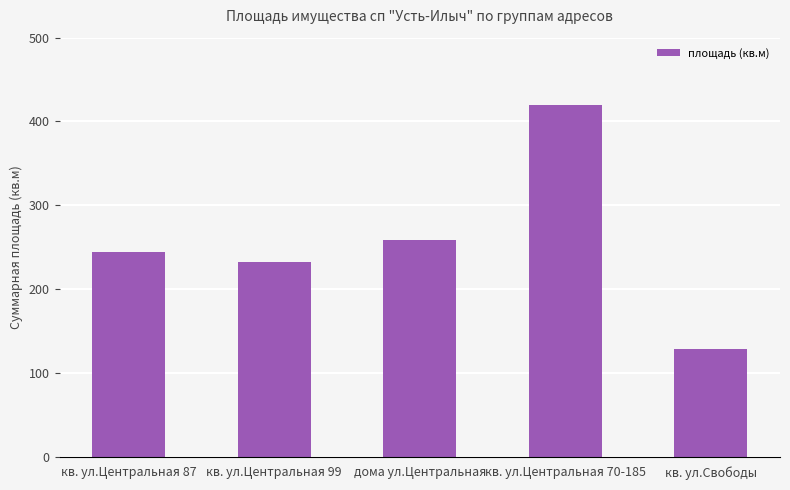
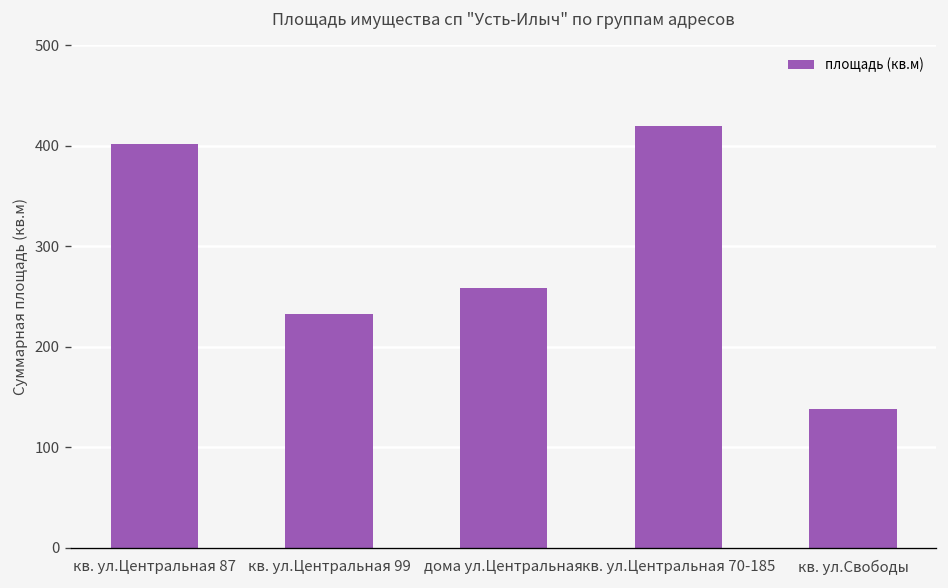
  {
-   "кв. ул.Центральная 87": 240,
+   "кв. ул.Центральная 87": 400,
    "кв. ул.Центральная 99": 230,
    "дома ул.Центральная": 260,
    "кв. ул.Центральная 70-185": 420,
-   "кв. ул.Свободы": 130
+   "кв. ул.Свободы": 140
  }
